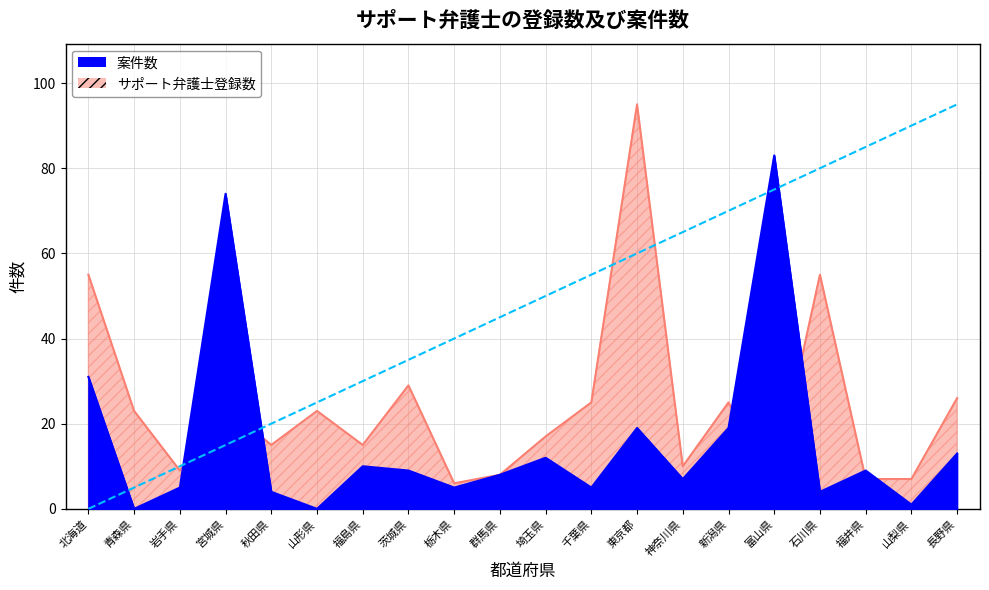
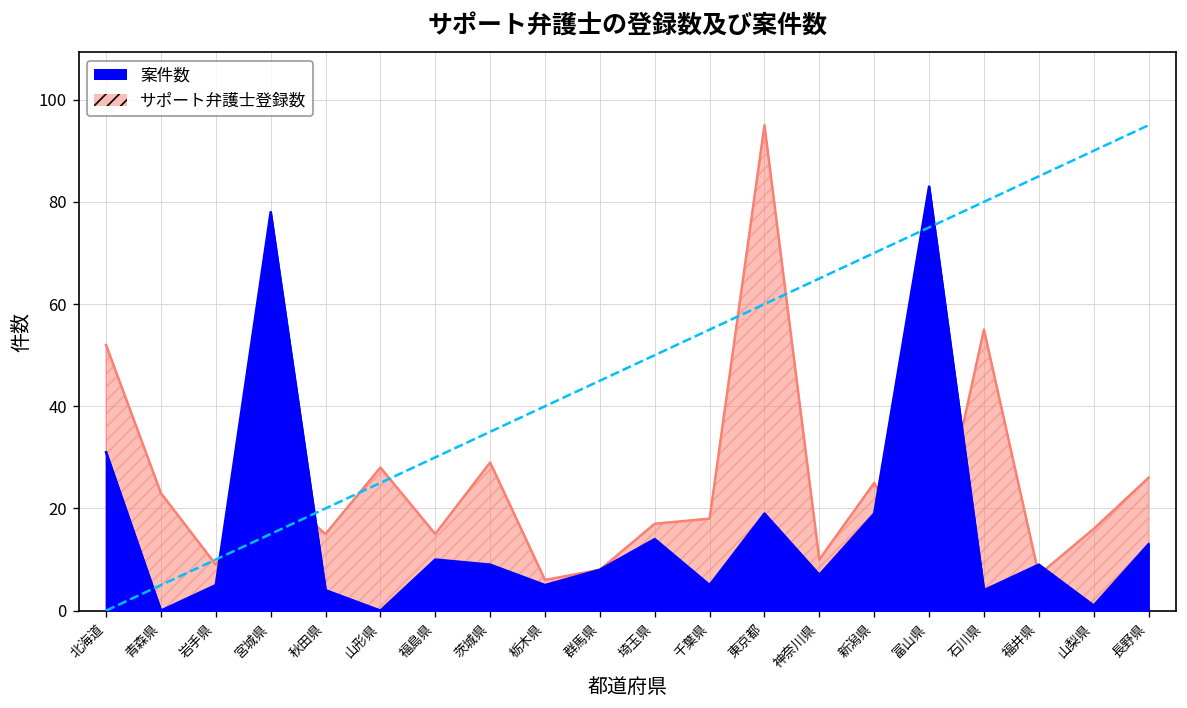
  {
    "サポート弁護士登録数": {
-     "北海道": 55,
+     "北海道": 52,
      "青森県": 23,
      "岩手県": 9,
      "宮城県": 24,
      "秋田県": 15,
-     "山形県": 23,
+     "山形県": 28,
      "福島県": 15,
      "茨城県": 29,
      "栃木県": 6,
      "埼玉県": 17,
-     "千葉県": 25,
+     "千葉県": 18,
      "東京都": 95,
      "神奈川県": 10,
      "新潟県": 25,
      "富山県": 6,
      "石川県": 55,
      "福井県": 7,
-     "山梨県": 7,
+     "山梨県": 16,
      "長野県": 26
    },
    "案件数": {
      "北海道": 31,
      "青森県": 0,
      "岩手県": 5,
-     "宮城県": 74,
+     "宮城県": 78,
      "秋田県": 4,
      "山形県": 0,
      "福島県": 10,
      "茨城県": 9,
      "栃木県": 5,
-     "埼玉県": 12,
+     "埼玉県": 14,
      "千葉県": 5,
      "東京都": 19,
      "神奈川県": 7,
      "新潟県": 19,
      "富山県": 83,
      "石川県": 4,
      "福井県": 9,
      "山梨県": 1,
      "長野県": 13
    }
  }
